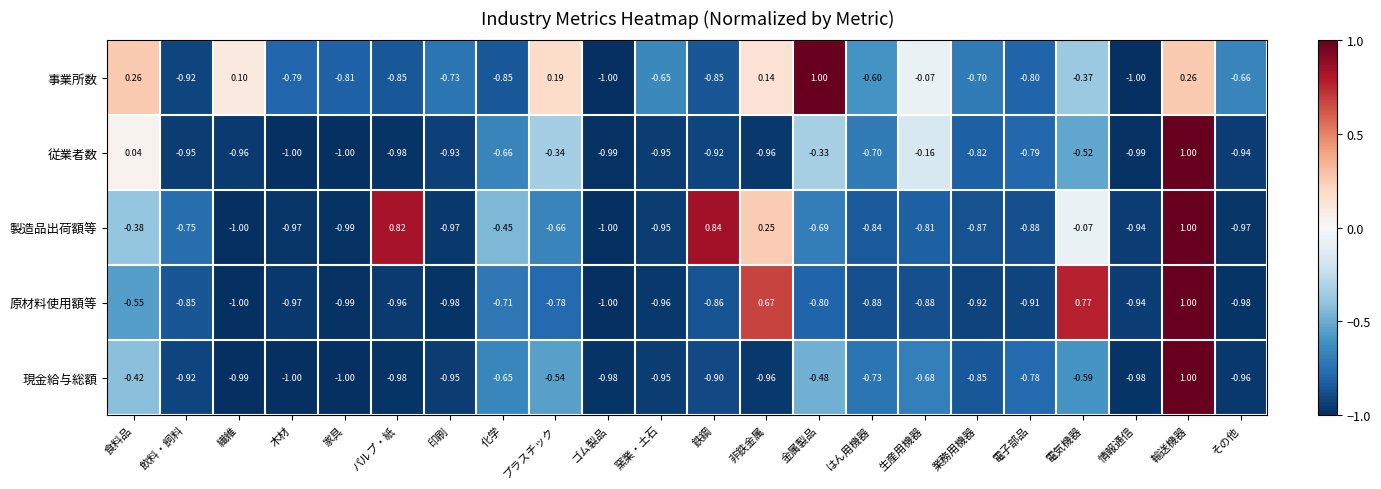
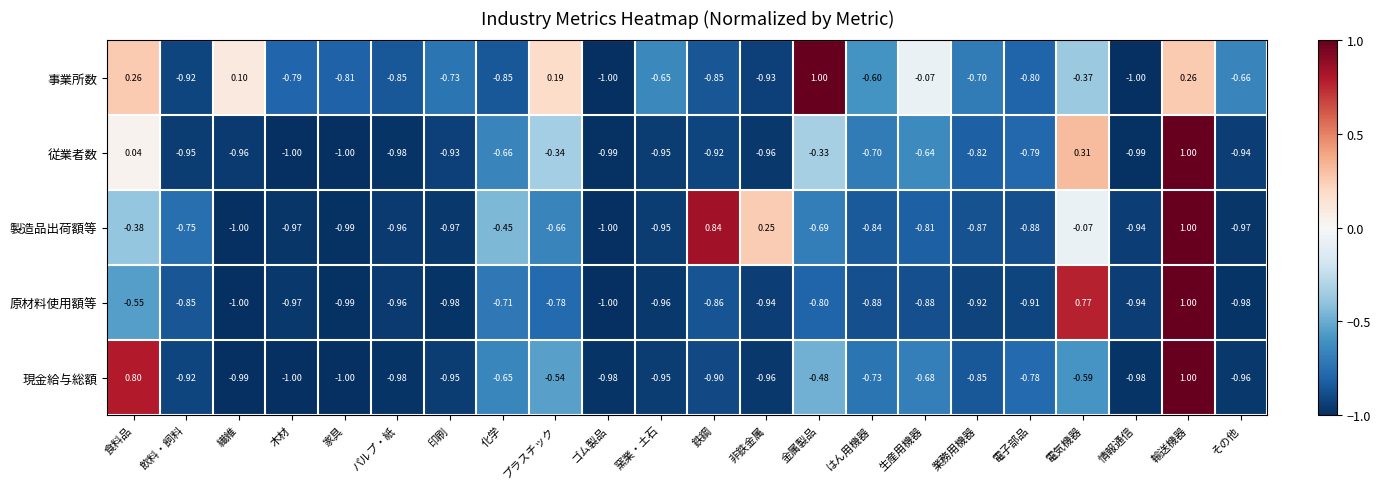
  {
    "事業所数": {
      "食料品": 0.26,
      "飲料・飼料": -0.92,
      "繊維": 0.10,
      "木材": -0.79,
      "家具": -0.81,
      "パルプ・紙": -0.85,
      "印刷": -0.73,
      "化学": -0.85,
      "プラスチック": 0.19,
      "ゴム製品": -1.00,
      "窯業・土石": -0.65,
      "鉄鋼": -0.85,
-     "非鉄金属": 0.14,
+     "非鉄金属": -0.93,
      "金属製品": 1.00,
      "はん用機器": -0.60,
      "生産用機器": -0.07,
      "業務用機器": -0.70,
      "電子部品": -0.80,
      "電気機器": -0.37,
      "情報通信": -1.00,
      "輸送機器": 0.26,
      "その他": -0.66
    },
    "従業者数": {
      "食料品": 0.04,
      "飲料・飼料": -0.95,
      "繊維": -0.96,
      "木材": -1.00,
      "家具": -1.00,
      "パルプ・紙": -0.98,
      "印刷": -0.93,
      "化学": -0.66,
      "プラスチック": -0.34,
      "ゴム製品": -0.99,
      "窯業・土石": -0.95,
      "鉄鋼": -0.92,
      "非鉄金属": -0.96,
      "金属製品": -0.33,
      "はん用機器": -0.70,
-     "生産用機器": -0.16,
+     "生産用機器": -0.64,
      "業務用機器": -0.82,
      "電子部品": -0.79,
-     "電気機器": -0.52,
+     "電気機器": 0.31,
      "情報通信": -0.99,
      "輸送機器": 1.00,
      "その他": -0.94
    },
    "製造品出荷額等": {
      "食料品": -0.38,
      "飲料・飼料": -0.75,
      "繊維": -1.00,
      "木材": -0.97,
      "家具": -0.99,
-     "パルプ・紙": 0.82,
+     "パルプ・紙": -0.96,
      "印刷": -0.97,
      "化学": -0.45,
      "プラスチック": -0.66,
      "ゴム製品": -1.00,
      "窯業・土石": -0.95,
      "鉄鋼": 0.84,
      "非鉄金属": 0.25,
      "金属製品": -0.69,
      "はん用機器": -0.84,
      "生産用機器": -0.81,
      "業務用機器": -0.87,
      "電子部品": -0.88,
      "電気機器": -0.07,
      "情報通信": -0.94,
      "輸送機器": 1.00,
      "その他": -0.97
    },
    "原材料使用額等": {
      "食料品": -0.55,
      "飲料・飼料": -0.85,
      "繊維": -1.00,
      "木材": -0.97,
      "家具": -0.99,
      "パルプ・紙": -0.96,
      "印刷": -0.98,
      "化学": -0.71,
      "プラスチック": -0.78,
      "ゴム製品": -1.00,
      "窯業・土石": -0.96,
      "鉄鋼": -0.86,
-     "非鉄金属": 0.67,
+     "非鉄金属": -0.94,
      "金属製品": -0.80,
      "はん用機器": -0.88,
      "生産用機器": -0.88,
      "業務用機器": -0.92,
      "電子部品": -0.91,
      "電気機器": 0.77,
      "情報通信": -0.94,
      "輸送機器": 1.00,
      "その他": -0.98
    },
    "現金給与総額": {
-     "食料品": -0.42,
+     "食料品": 0.80,
      "飲料・飼料": -0.92,
      "繊維": -0.99,
      "木材": -1.00,
      "家具": -1.00,
      "パルプ・紙": -0.98,
      "印刷": -0.95,
      "化学": -0.65,
      "プラスチック": -0.54,
      "ゴム製品": -0.98,
      "窯業・土石": -0.95,
      "鉄鋼": -0.90,
      "非鉄金属": -0.96,
      "金属製品": -0.48,
      "はん用機器": -0.73,
      "生産用機器": -0.68,
      "業務用機器": -0.85,
      "電子部品": -0.78,
      "電気機器": -0.59,
      "情報通信": -0.98,
      "輸送機器": 1.00,
      "その他": -0.96
    }
  }
